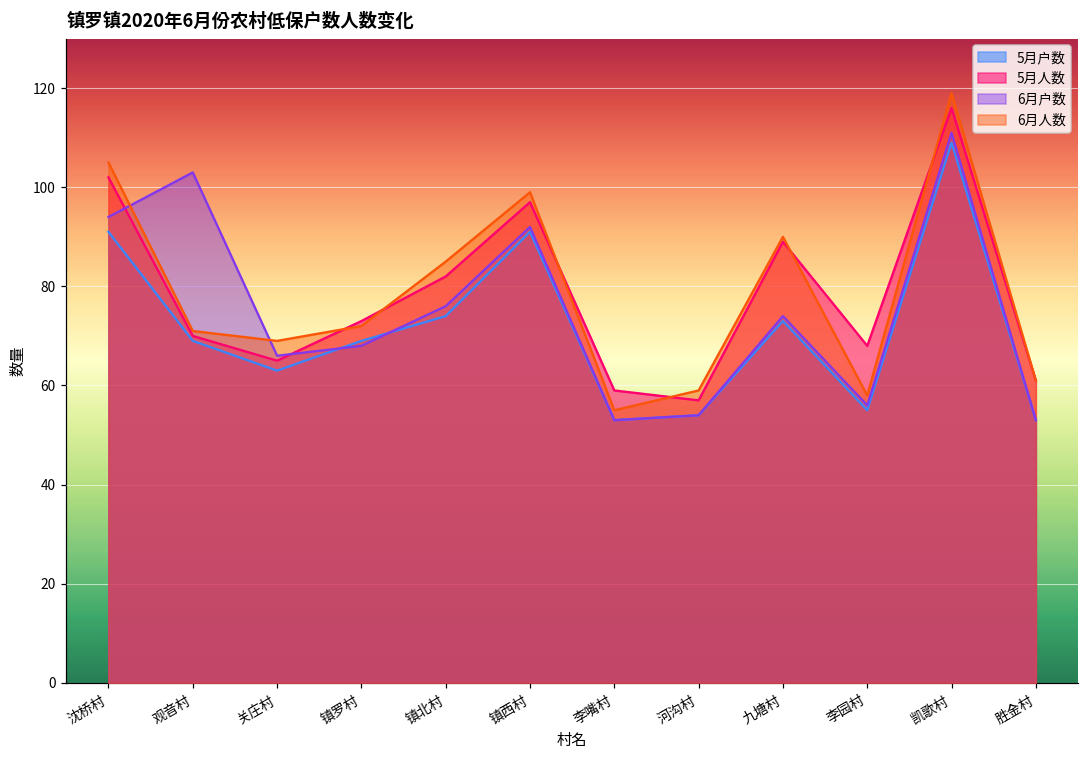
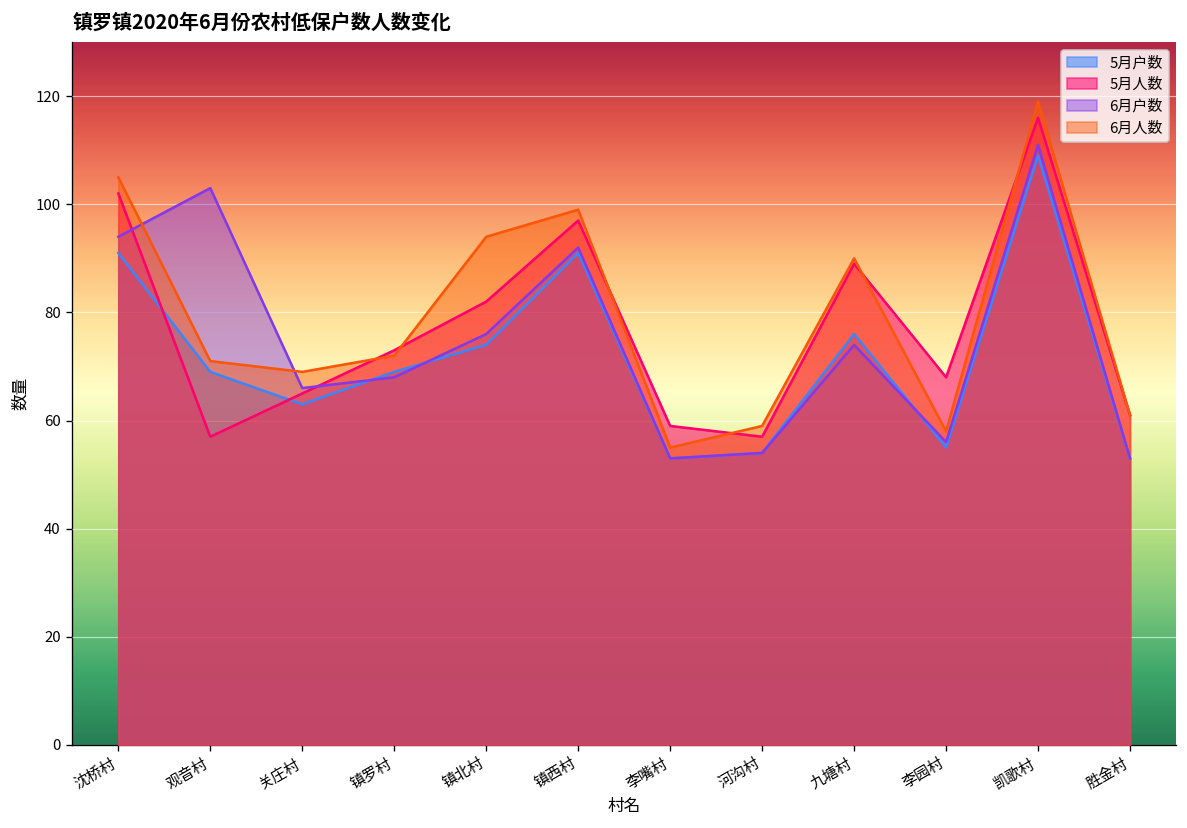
  {
    "5月户数": {
      "沈桥村": 91,
      "观音村": 69,
      "关庄村": 63,
      "镇罗村": 69,
      "镇北村": 74,
      "镇西村": 91,
-     "九塘村": 73,
+     "九塘村": 76,
      "李园村": 55,
      "凯歌村": 109
    },
    "5月人数": {
      "沈桥村": 102,
-     "观音村": 70,
+     "观音村": 57,
      "关庄村": 65,
      "镇罗村": 73,
      "镇北村": 82,
      "镇西村": 97,
      "李嘴村": 59,
      "河沟村": 57,
      "九塘村": 89,
      "李园村": 68,
      "凯歌村": 116
    },
    "6月户数": {
      "沈桥村": 94,
      "观音村": 103,
      "关庄村": 66,
      "镇罗村": 68,
      "镇北村": 76,
      "镇西村": 92,
      "九塘村": 74,
      "李园村": 56,
      "凯歌村": 111
    },
    "6月人数": {
      "沈桥村": 105,
      "观音村": 71,
      "关庄村": 69,
      "镇罗村": 72,
-     "镇北村": 85,
+     "镇北村": 94,
      "镇西村": 99,
      "李嘴村": 55,
      "河沟村": 59,
      "九塘村": 90,
      "李园村": 58,
      "凯歌村": 119
    }
  }
